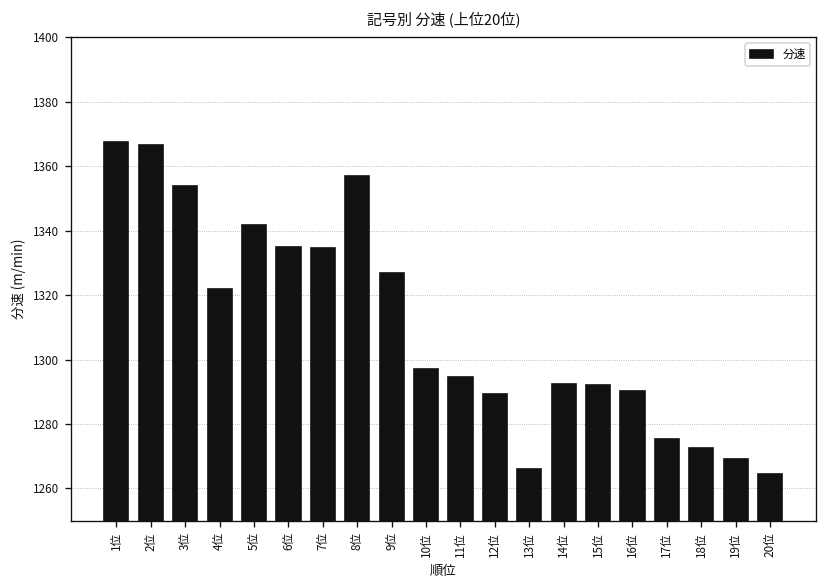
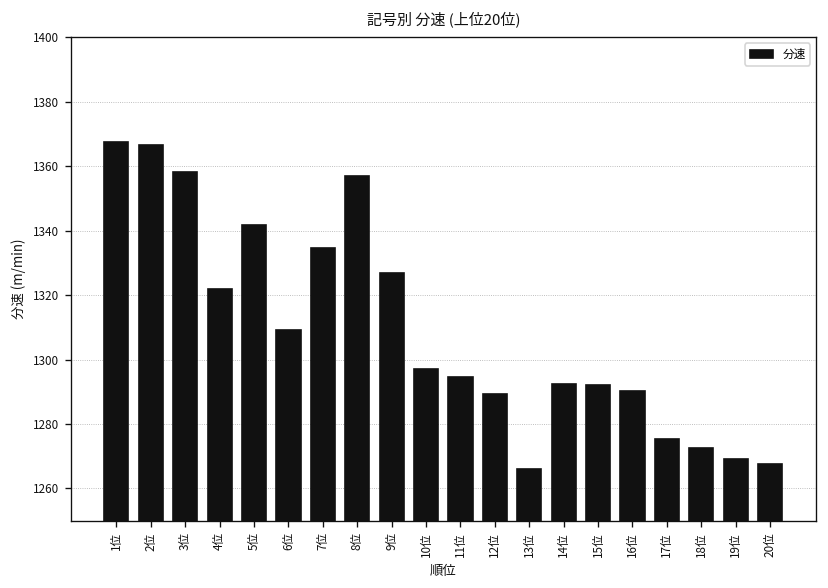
  {
    "1位": 1367,
    "2位": 1367,
-   "3位": 1354,
+   "3位": 1358,
    "4位": 1322,
    "5位": 1342,
-   "6位": 1335,
+   "6位": 1309,
    "7位": 1334,
    "8位": 1357,
    "9位": 1327,
    "10位": 1297,
    "11位": 1294,
    "12位": 1289,
    "13位": 1266,
    "14位": 1292,
    "15位": 1292,
    "16位": 1290,
    "17位": 1275,
    "18位": 1273,
    "19位": 1269,
-   "20位": 1264
+   "20位": 1268
  }
